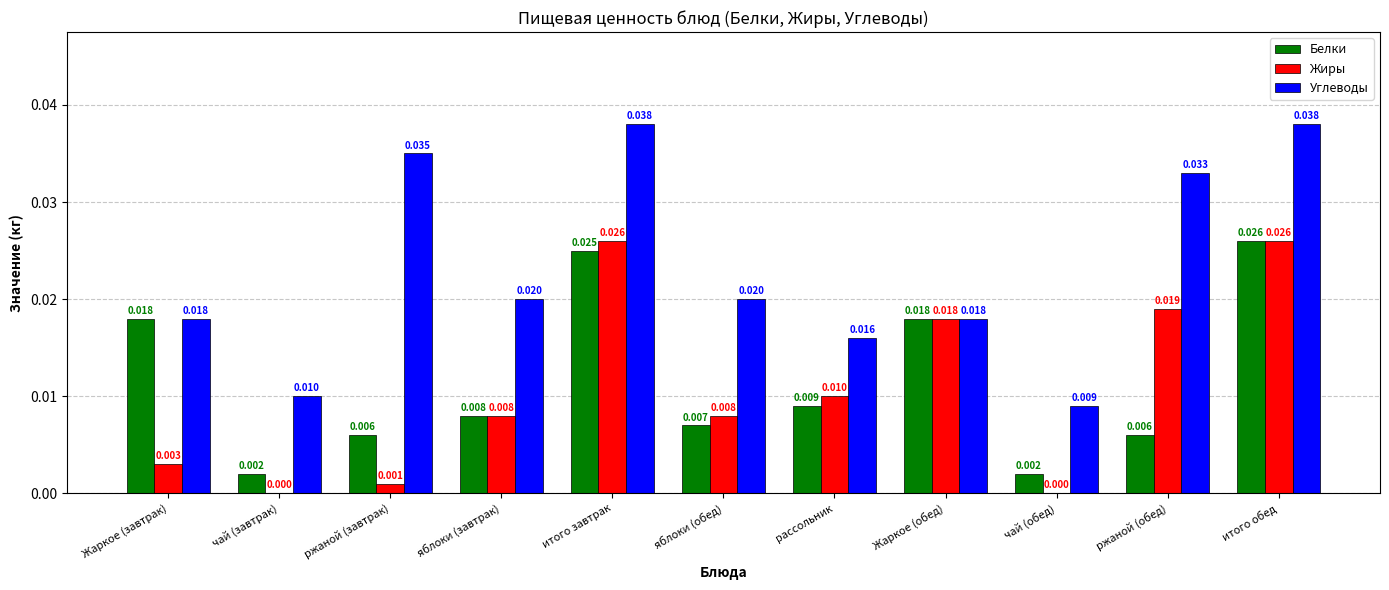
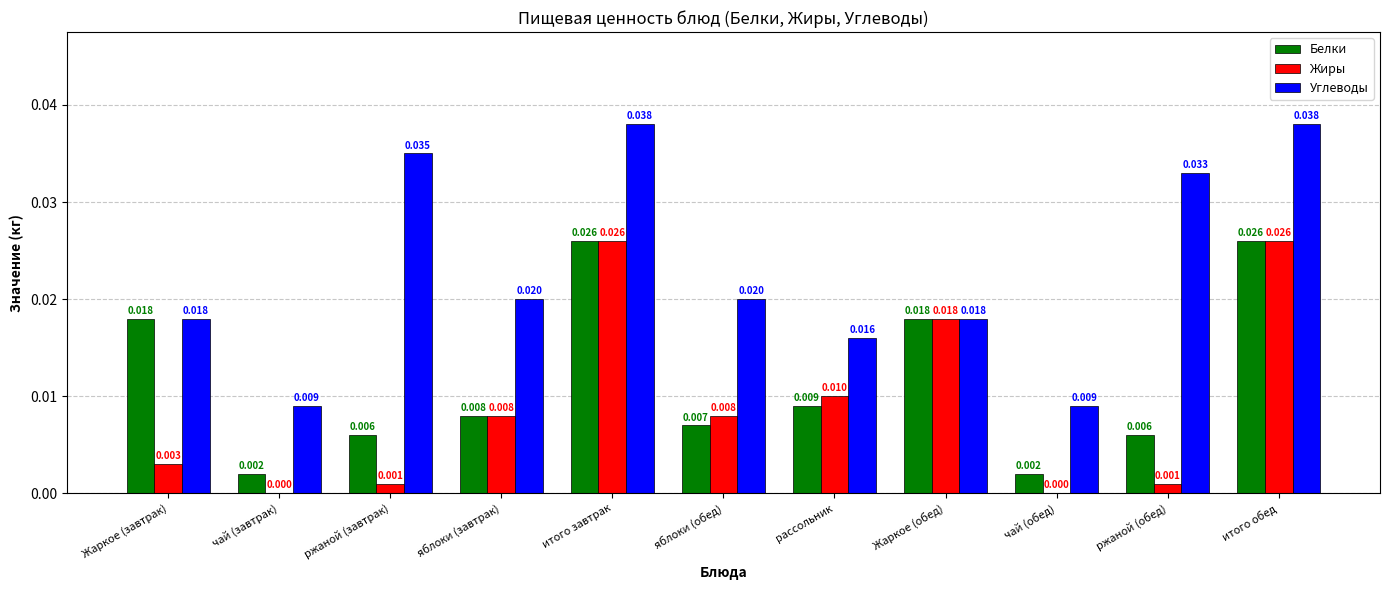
  {
    "Белки": {
      "Жаркое (завтрак)": 0.018,
      "чай (завтрак)": 0.002,
      "ржаной (завтрак)": 0.006,
      "яблоки (завтрак)": 0.008,
-     "итого завтрак": 0.025,
+     "итого завтрак": 0.026,
      "яблоки (обед)": 0.007,
      "рассольник": 0.009,
      "Жаркое (обед)": 0.018,
      "чай (обед)": 0.002,
      "ржаной (обед)": 0.006,
      "итого обед": 0.026
    },
    "Жиры": {
      "Жаркое (завтрак)": 0.003,
      "чай (завтрак)": 0.000,
      "ржаной (завтрак)": 0.001,
      "яблоки (завтрак)": 0.008,
      "итого завтрак": 0.026,
      "яблоки (обед)": 0.008,
      "рассольник": 0.010,
      "Жаркое (обед)": 0.018,
      "чай (обед)": 0.000,
-     "ржаной (обед)": 0.019,
+     "ржаной (обед)": 0.001,
      "итого обед": 0.026
    },
    "Углеводы": {
      "Жаркое (завтрак)": 0.018,
-     "чай (завтрак)": 0.010,
+     "чай (завтрак)": 0.009,
      "ржаной (завтрак)": 0.035,
      "яблоки (завтрак)": 0.020,
      "итого завтрак": 0.038,
      "яблоки (обед)": 0.020,
      "рассольник": 0.016,
      "Жаркое (обед)": 0.018,
      "чай (обед)": 0.009,
      "ржаной (обед)": 0.033,
      "итого обед": 0.038
    }
  }
